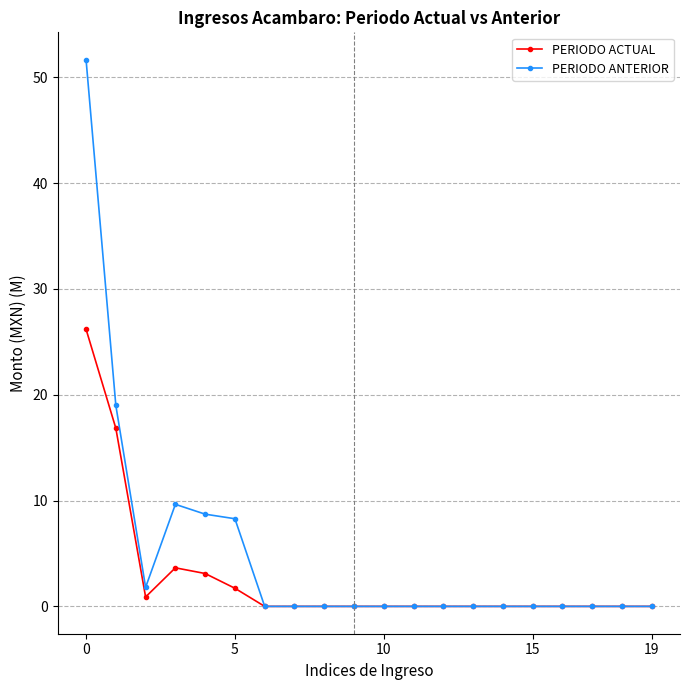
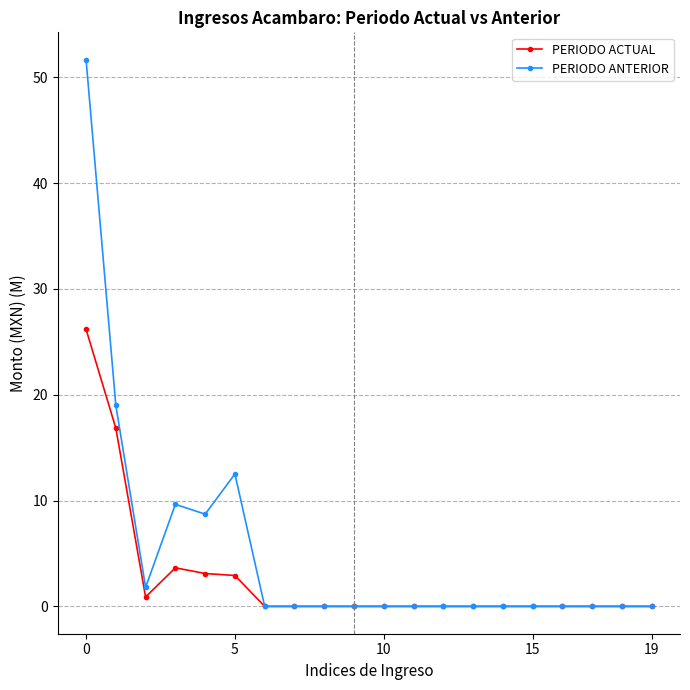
  {
    "PERIODO ACTUAL": {
      "0": 26.2,
-     "5": 1.7
+     "5": 2.9
    },
    "PERIODO ANTERIOR": {
      "0": 51.7,
-     "5": 8.3
+     "5": 12.5
    }
  }
